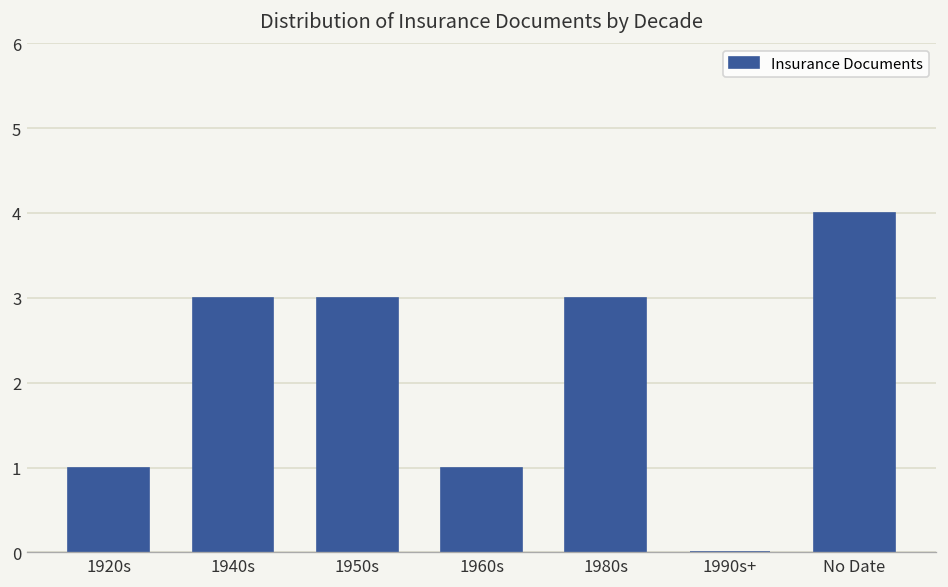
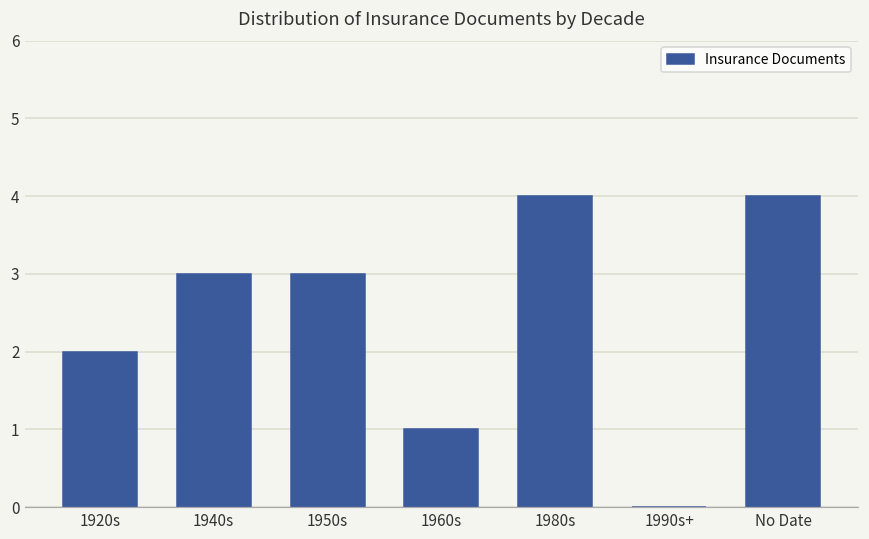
  {
-   "1920s": 1,
+   "1920s": 2,
    "1940s": 3,
    "1950s": 3,
    "1960s": 1,
-   "1980s": 3,
+   "1980s": 4,
    "1990s+": 0,
    "No Date": 4
  }
